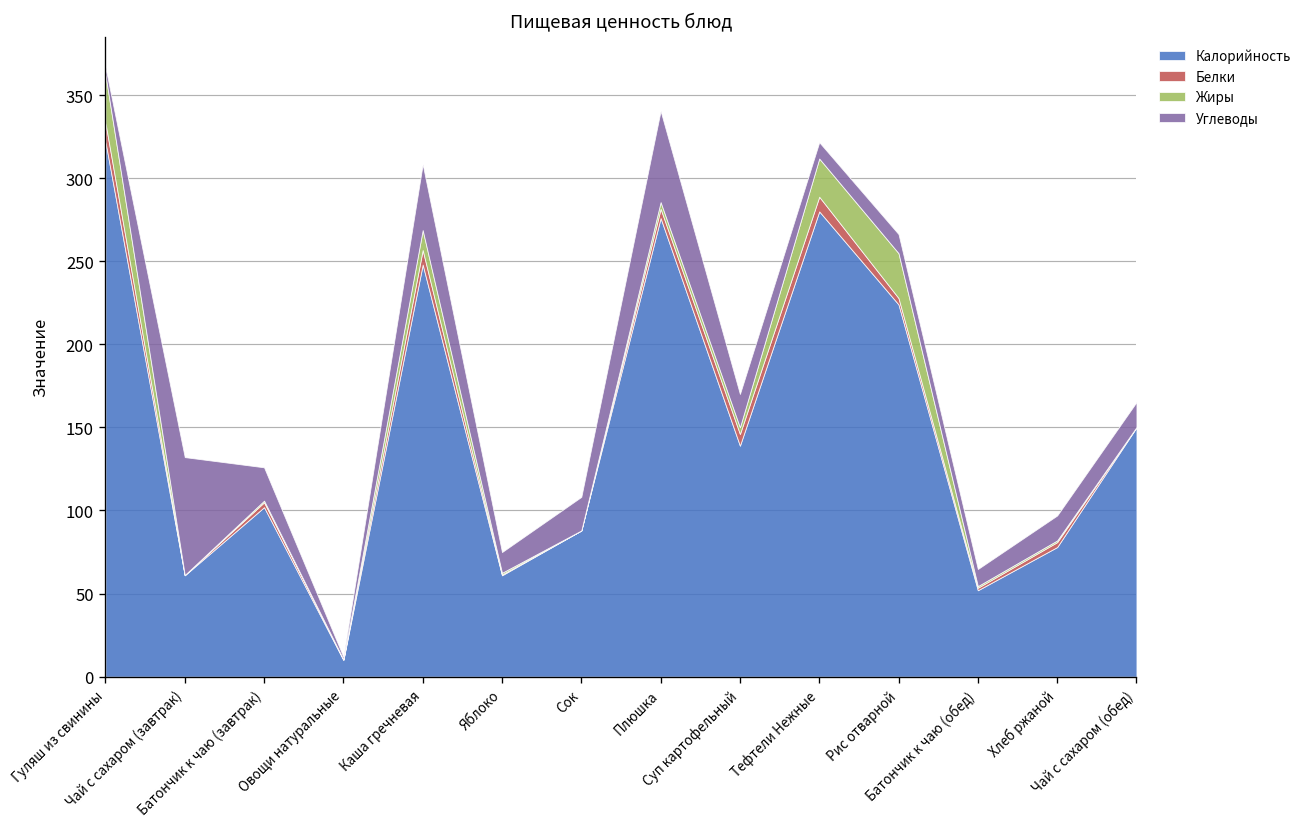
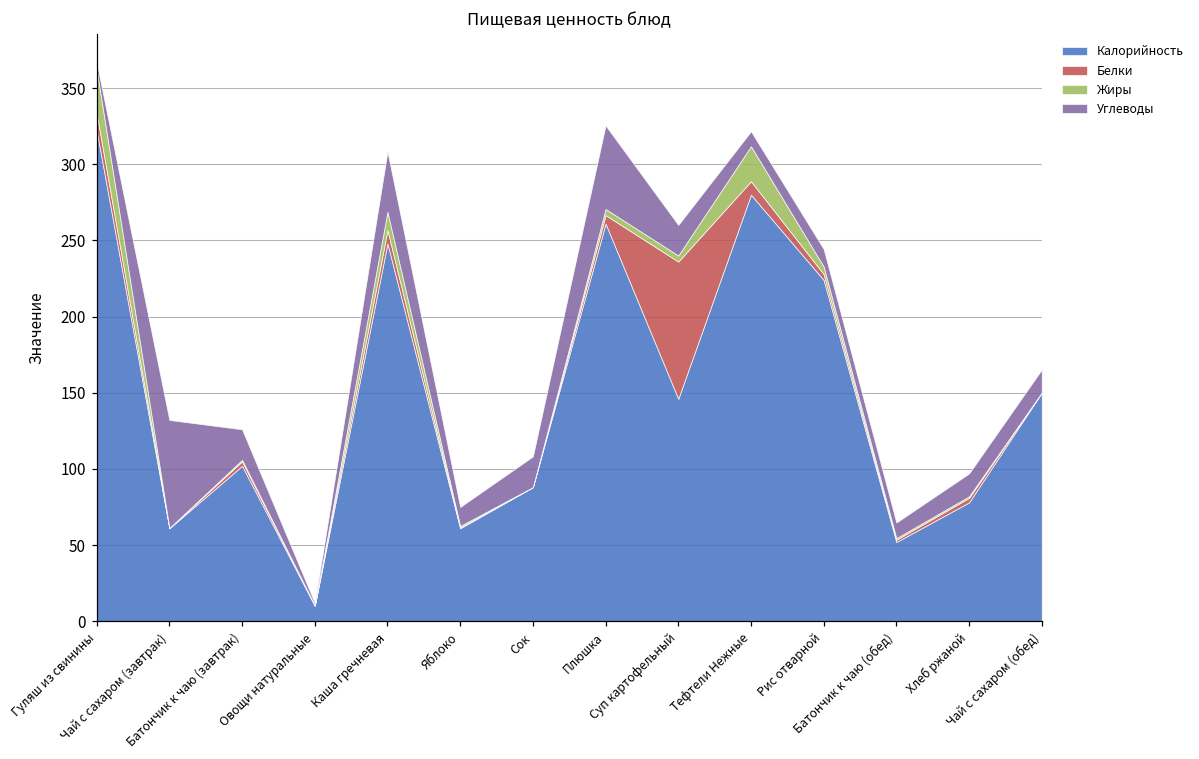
  {
    "Калорийность": {
      "Гуляш из свинины": 322,
      "Батончик к чаю (завтрак)": 102,
      "Каша гречневая": 248,
-     "Плюшка": 276,
-     "Суп картофельный": 139,
+     "Плюшка": 261,
+     "Суп картофельный": 146,
      "Тефтели Нежные": 280,
      "Рис отварной": 224,
      "Хлеб ржаной": 78
    },
    "Белки": {
      "Гуляш из свинины": 11,
      "Каша гречневая": 9,
      "Плюшка": 6,
-     "Суп картофельный": 7,
+     "Суп картофельный": 90,
      "Тефтели Нежные": 9,
      "Рис отварной": 4
    },
    "Жиры": {
      "Гуляш из свинины": 29,
      "Каша гречневая": 12,
      "Плюшка": 4,
      "Суп картофельный": 4,
      "Тефтели Нежные": 23,
-     "Рис отварной": 27
+     "Рис отварной": 5
    },
    "Углеводы": {
      "Гуляш из свинины": 5,
      "Чай с сахаром (завтрак)": 71,
      "Батончик к чаю (завтрак)": 20,
      "Каша гречневая": 40,
      "Яблоко": 12,
      "Сок": 20,
      "Плюшка": 55,
      "Суп картофельный": 20,
      "Тефтели Нежные": 10,
      "Рис отварной": 11,
      "Батончик к чаю (обед)": 10,
      "Хлеб ржаной": 15,
      "Чай с сахаром (обед)": 15
    }
  }
